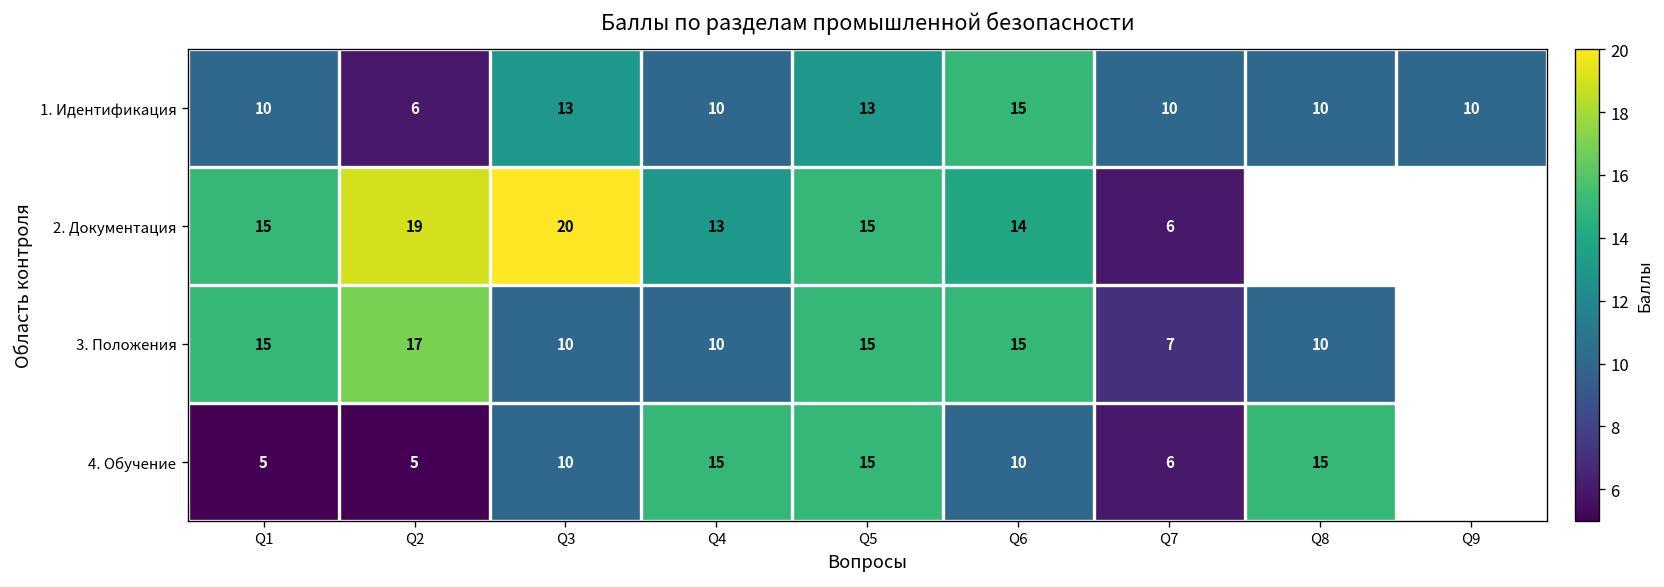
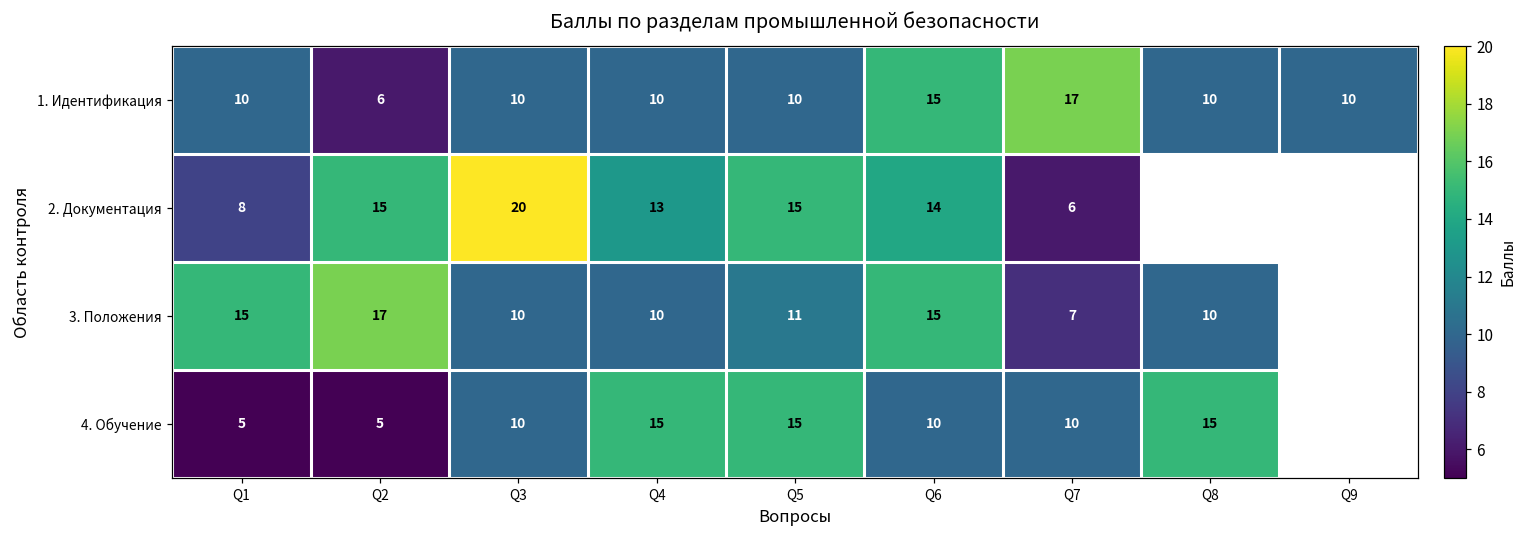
  {
    "1. Идентификация": {
      "Q1": 10,
      "Q2": 6,
-     "Q3": 13,
+     "Q3": 10,
      "Q4": 10,
-     "Q5": 13,
+     "Q5": 10,
      "Q6": 15,
-     "Q7": 10,
+     "Q7": 17,
      "Q8": 10,
      "Q9": 10
    },
    "2. Документация": {
-     "Q1": 15,
-     "Q2": 19,
+     "Q1": 8,
+     "Q2": 15,
      "Q3": 20,
      "Q4": 13,
      "Q5": 15,
      "Q6": 14,
      "Q7": 6
    },
    "3. Положения": {
      "Q1": 15,
      "Q2": 17,
      "Q3": 10,
      "Q4": 10,
-     "Q5": 15,
+     "Q5": 11,
      "Q6": 15,
      "Q7": 7,
      "Q8": 10
    },
    "4. Обучение": {
      "Q1": 5,
      "Q2": 5,
      "Q3": 10,
      "Q4": 15,
      "Q5": 15,
      "Q6": 10,
-     "Q7": 6,
+     "Q7": 10,
      "Q8": 15
    }
  }
